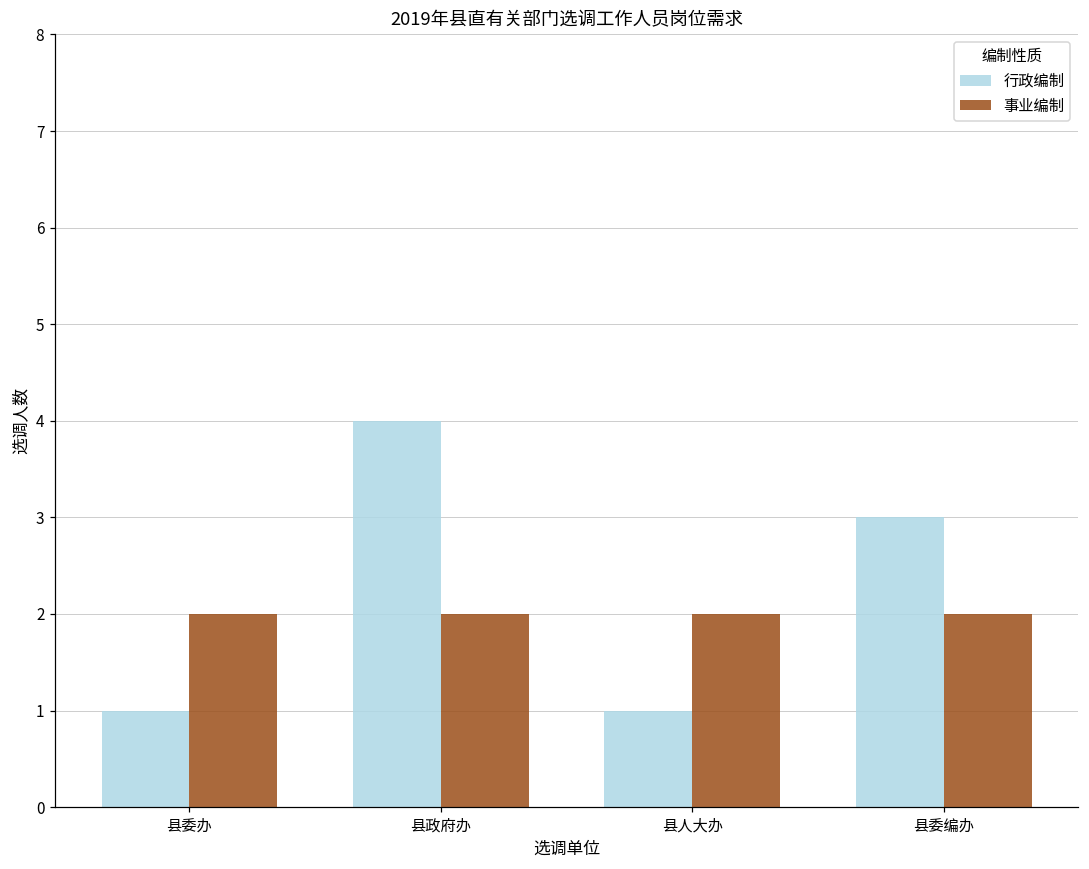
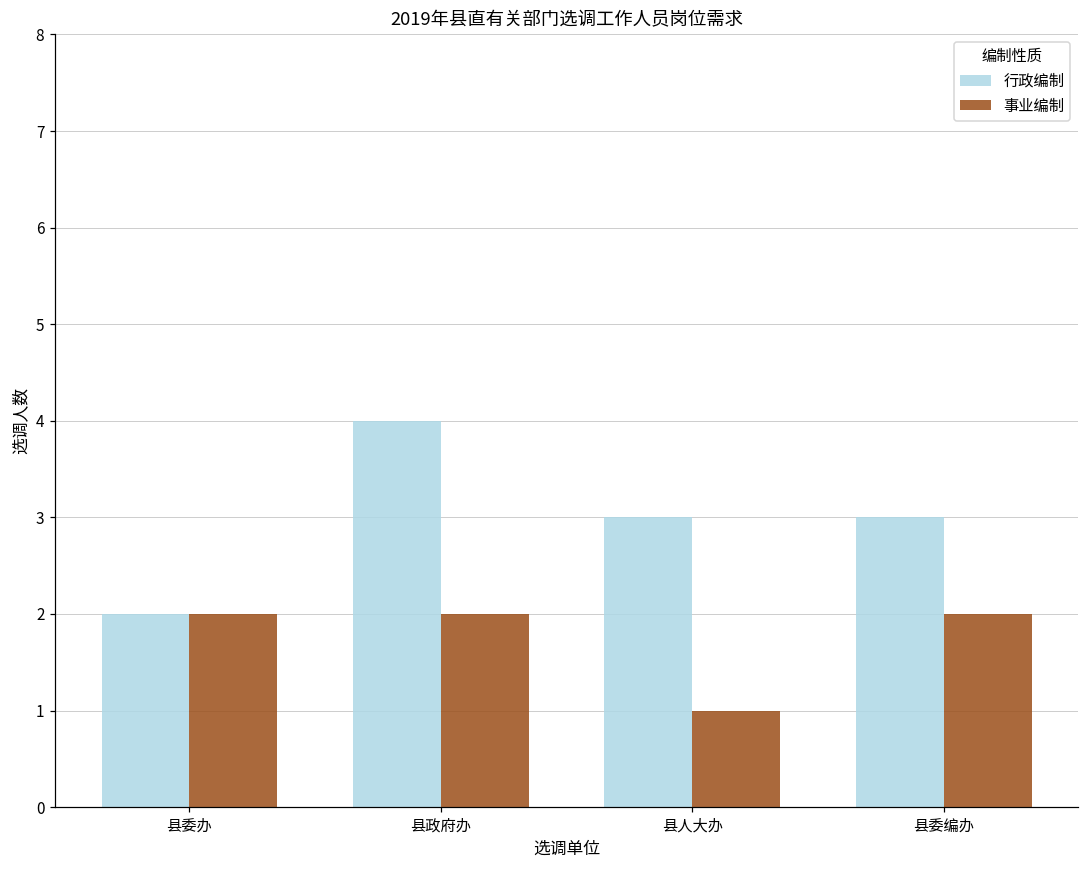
  {
    "行政编制": {
-     "县委办": 1,
+     "县委办": 2,
      "县政府办": 4,
-     "县人大办": 1,
+     "县人大办": 3,
      "县委编办": 3
    },
    "事业编制": {
      "县委办": 2,
      "县政府办": 2,
-     "县人大办": 2,
+     "县人大办": 1,
      "县委编办": 2
    }
  }
